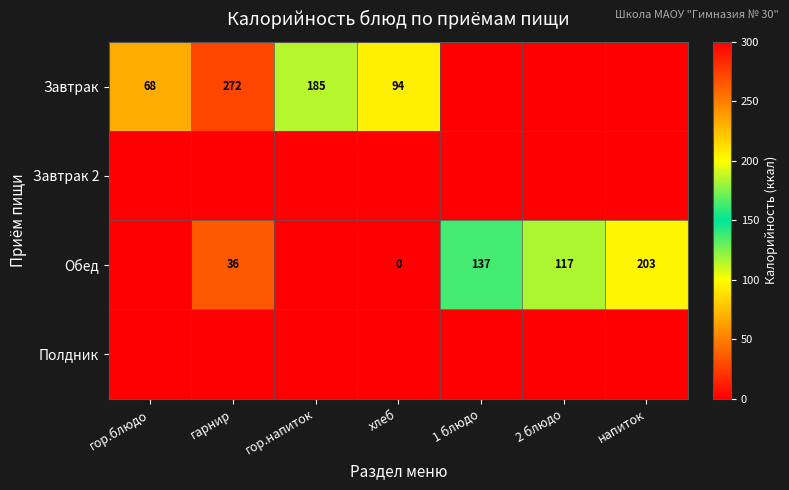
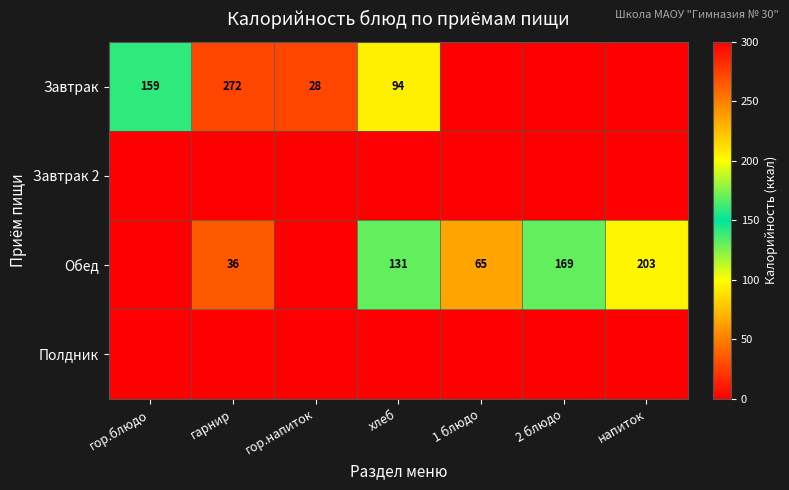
  {
    "Завтрак": {
-     "гор.блюдо": 68,
+     "гор.блюдо": 159,
      "гарнир": 272,
-     "гор.напиток": 185,
+     "гор.напиток": 28,
      "хлеб": 94
    },
    "Обед": {
      "гарнир": 36,
-     "хлеб": 0,
-     "1 блюдо": 137,
-     "2 блюдо": 117,
+     "хлеб": 131,
+     "1 блюдо": 65,
+     "2 блюдо": 169,
      "напиток": 203
    }
  }
